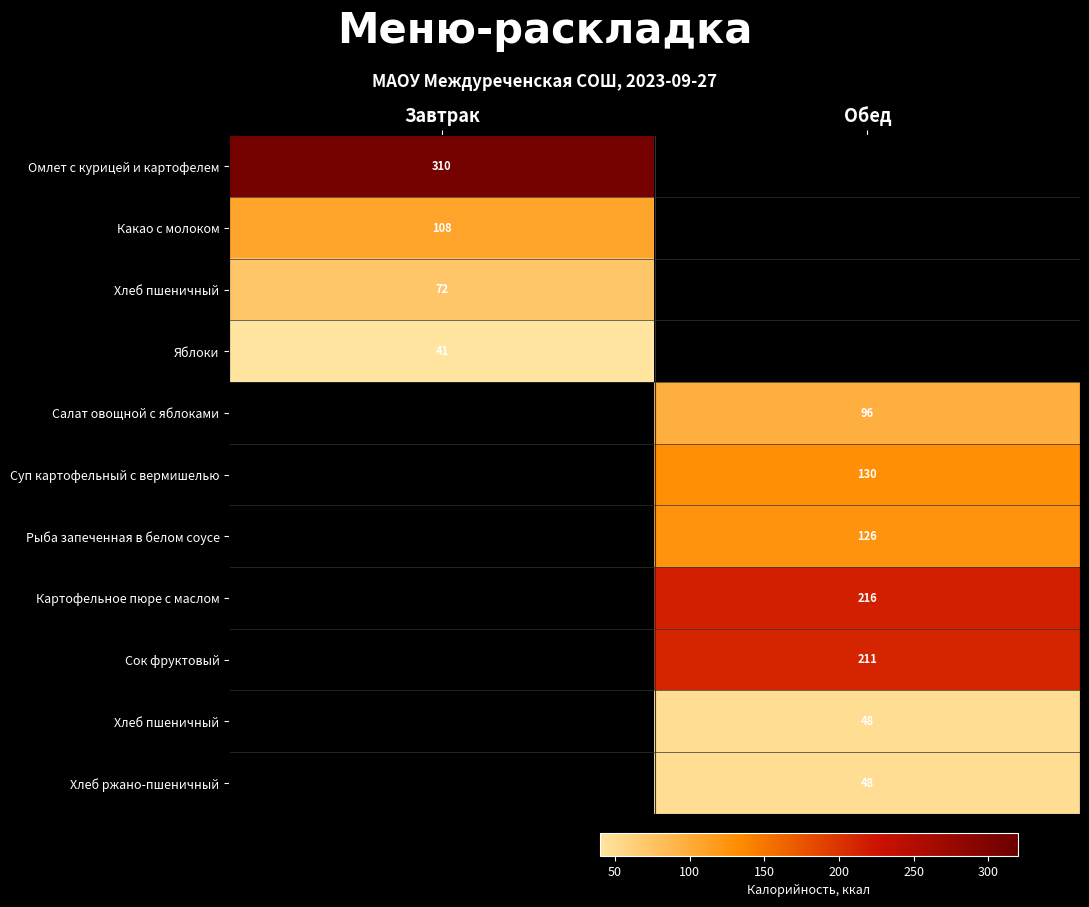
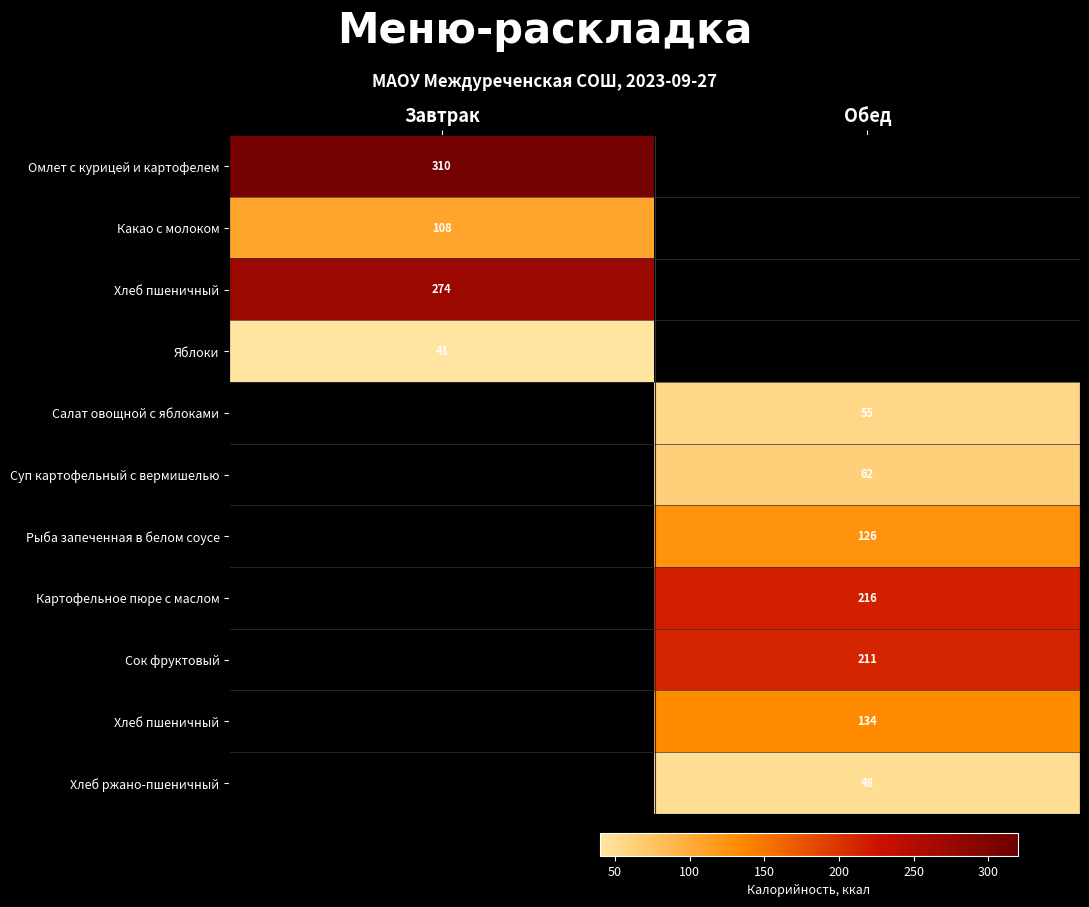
  {
    "Омлет с курицей и картофелем": {
      "Завтрак": 310
    },
    "Какао с молоком": {
      "Завтрак": 108
    },
    "Хлеб пшеничный": {
-     "Завтрак": 72,
-     "Обед": 48
+     "Завтрак": 274,
+     "Обед": 134
    },
    "Яблоки": {
      "Завтрак": 41
    },
    "Салат овощной с яблоками": {
-     "Обед": 96
+     "Обед": 55
    },
    "Суп картофельный с вермишелью": {
-     "Обед": 130
+     "Обед": 62
    },
    "Рыба запеченная в белом соусе": {
      "Обед": 126
    },
    "Картофельное пюре с маслом": {
      "Обед": 216
    },
    "Сок фруктовый": {
      "Обед": 211
    },
    "Хлеб ржано-пшеничный": {
      "Обед": 48
    }
  }
